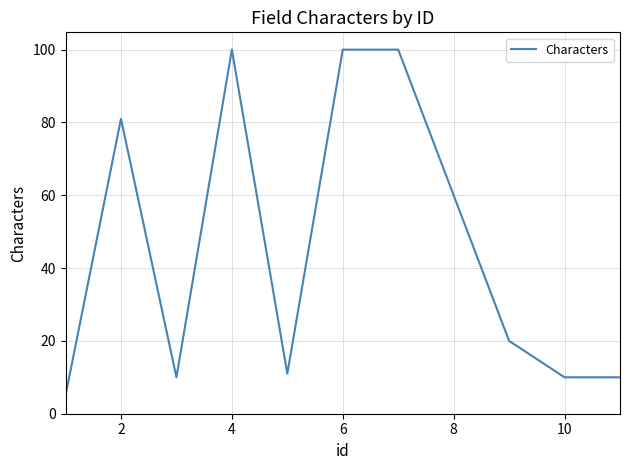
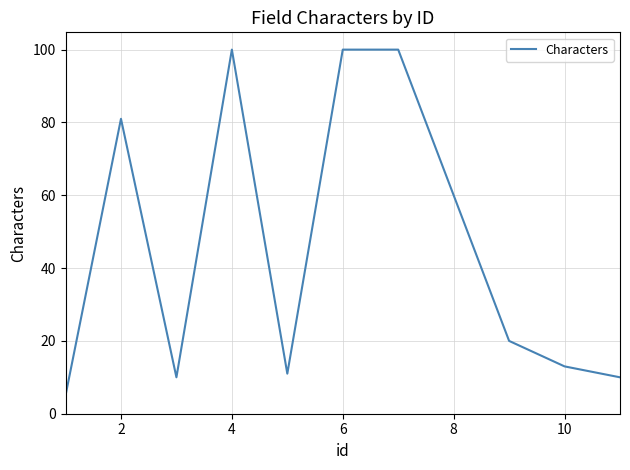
  {
    "2": 81,
    "4": 100,
    "6": 100,
-   "10": 10
+   "10": 13
  }
